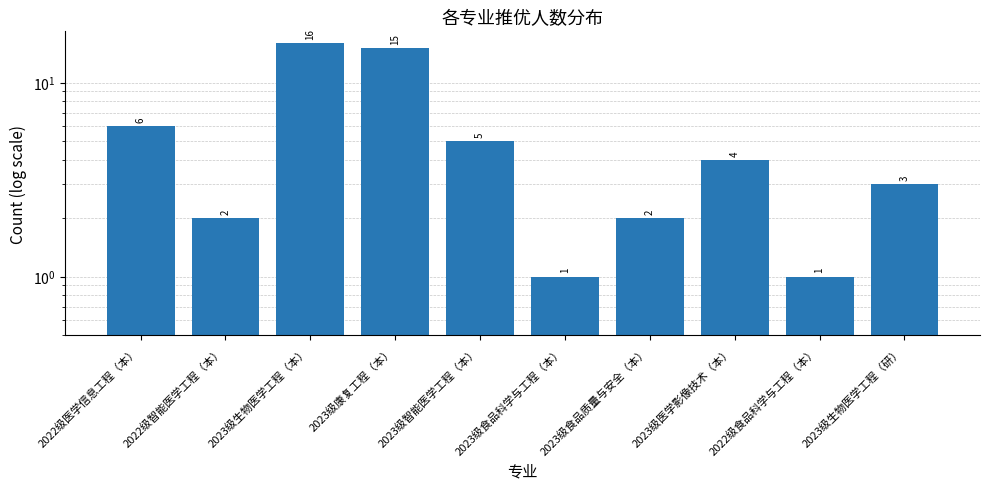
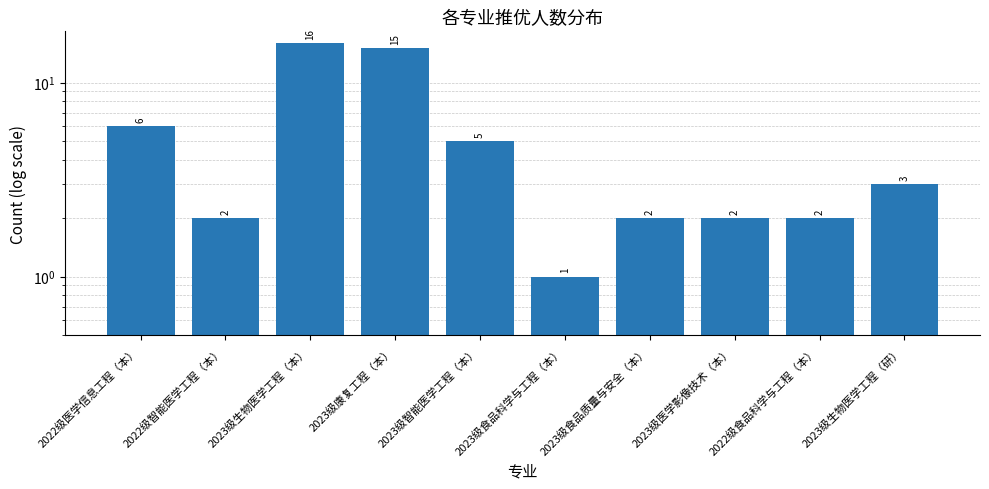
  {
    "2022级医学信息工程（本）": 6,
    "2022级智能医学工程（本）": 2,
    "2023级生物医学工程（本）": 16,
    "2023级康复工程（本）": 15,
    "2023级智能医学工程（本）": 5,
    "2023级食品科学与工程（本）": 1,
    "2023级食品质量与安全（本）": 2,
-   "2023级医学影像技术（本）": 4,
-   "2022级食品科学与工程（本）": 1,
+   "2023级医学影像技术（本）": 2,
+   "2022级食品科学与工程（本）": 2,
    "2023级生物医学工程（研）": 3
  }
